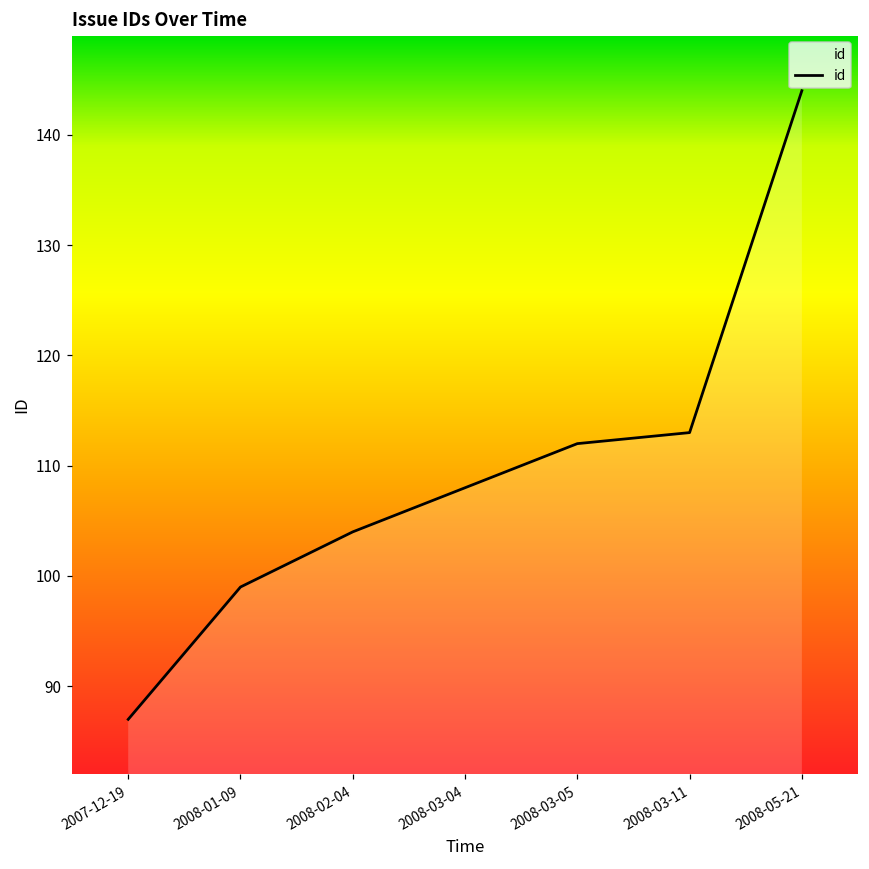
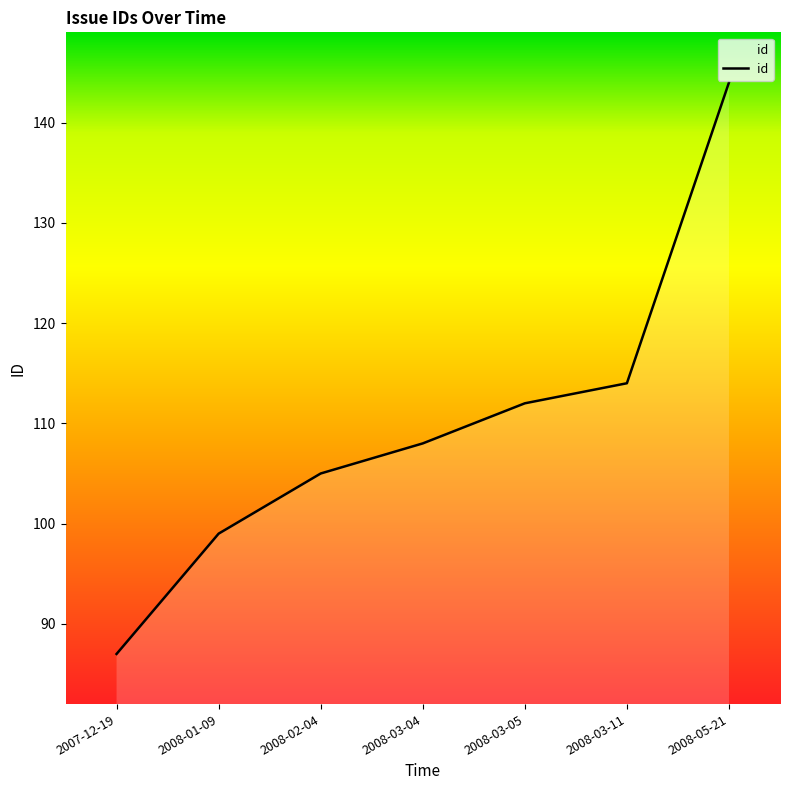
  {
    "2007-12-19": 87,
    "2008-01-09": 99,
-   "2008-02-04": 104,
+   "2008-02-04": 105,
    "2008-03-04": 108,
    "2008-03-05": 112,
-   "2008-03-11": 113,
+   "2008-03-11": 114,
    "2008-05-21": 144
  }
